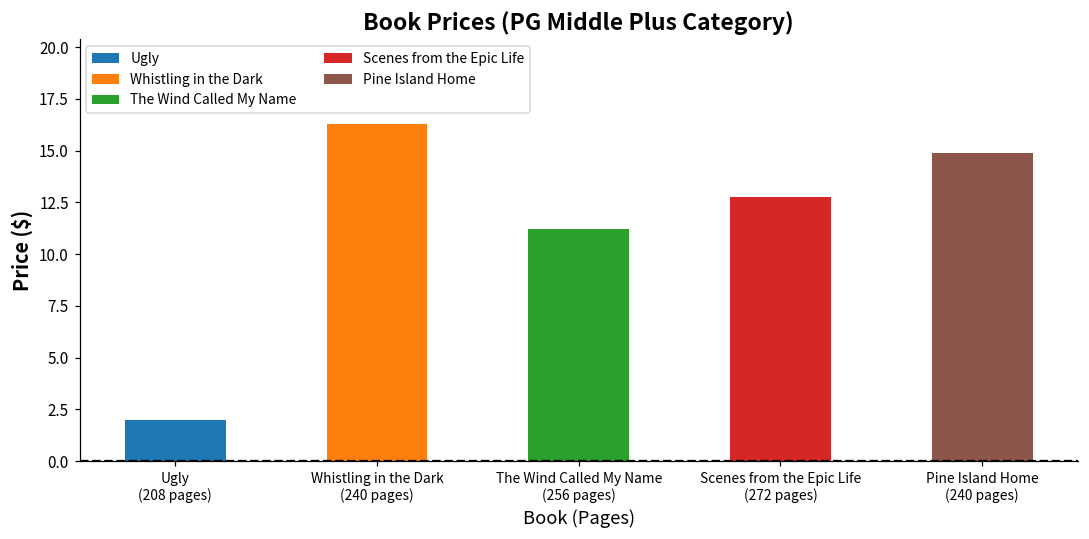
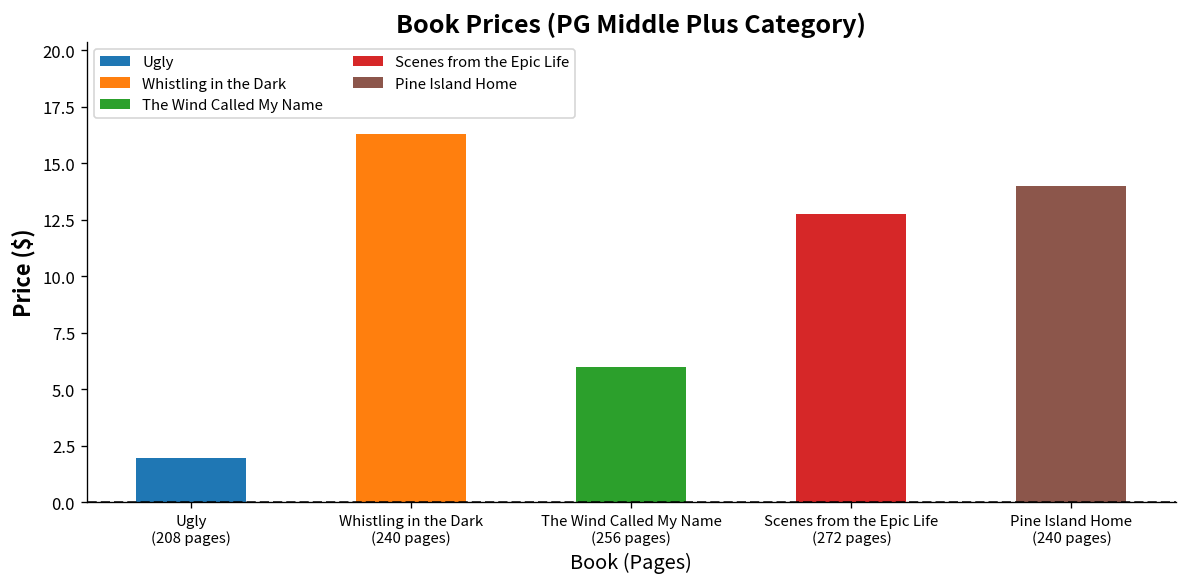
  {
    "Ugly (208 pages)": 2.0,
    "Whistling in the Dark (240 pages)": 16.3,
-   "The Wind Called My Name (256 pages)": 11.2,
+   "The Wind Called My Name (256 pages)": 6.0,
    "Scenes from the Epic Life (272 pages)": 12.8,
-   "Pine Island Home (240 pages)": 14.9
+   "Pine Island Home (240 pages)": 14.0
  }
